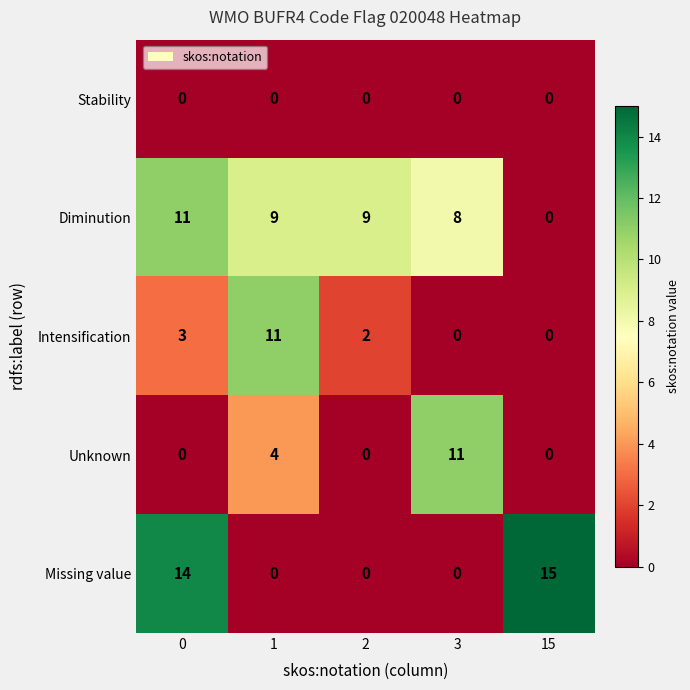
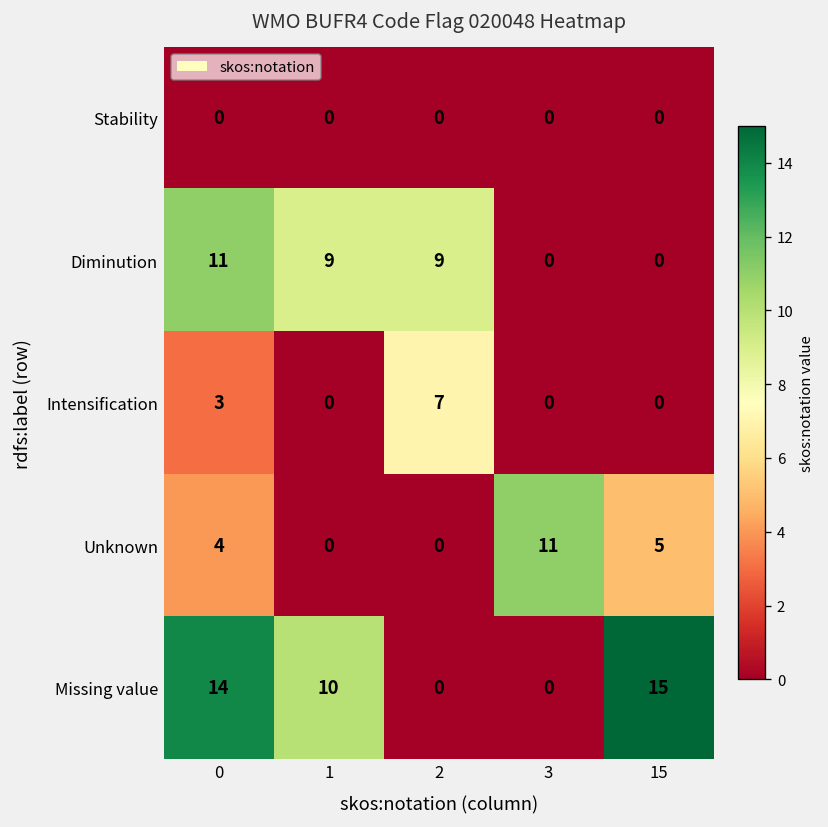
  {
    "Stability": {
      "0": 0,
      "1": 0,
      "2": 0,
      "3": 0,
      "15": 0
    },
    "Diminution": {
      "0": 11,
      "1": 9,
      "2": 9,
-     "3": 8,
+     "3": 0,
      "15": 0
    },
    "Intensification": {
      "0": 3,
-     "1": 11,
-     "2": 2,
+     "1": 0,
+     "2": 7,
      "3": 0,
      "15": 0
    },
    "Unknown": {
-     "0": 0,
-     "1": 4,
+     "0": 4,
+     "1": 0,
      "2": 0,
      "3": 11,
-     "15": 0
+     "15": 5
    },
    "Missing value": {
      "0": 14,
-     "1": 0,
+     "1": 10,
      "2": 0,
      "3": 0,
      "15": 15
    }
  }
